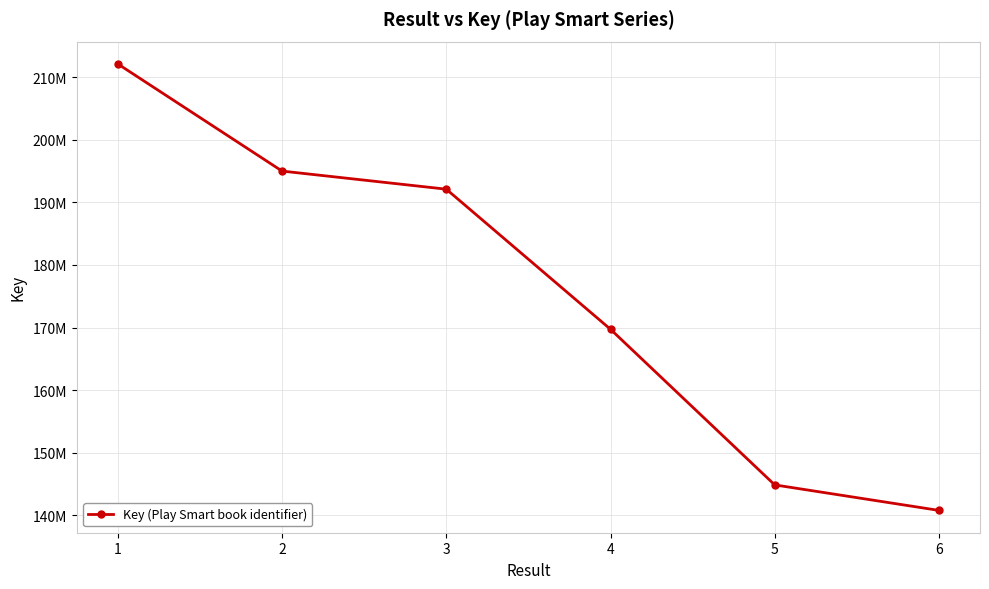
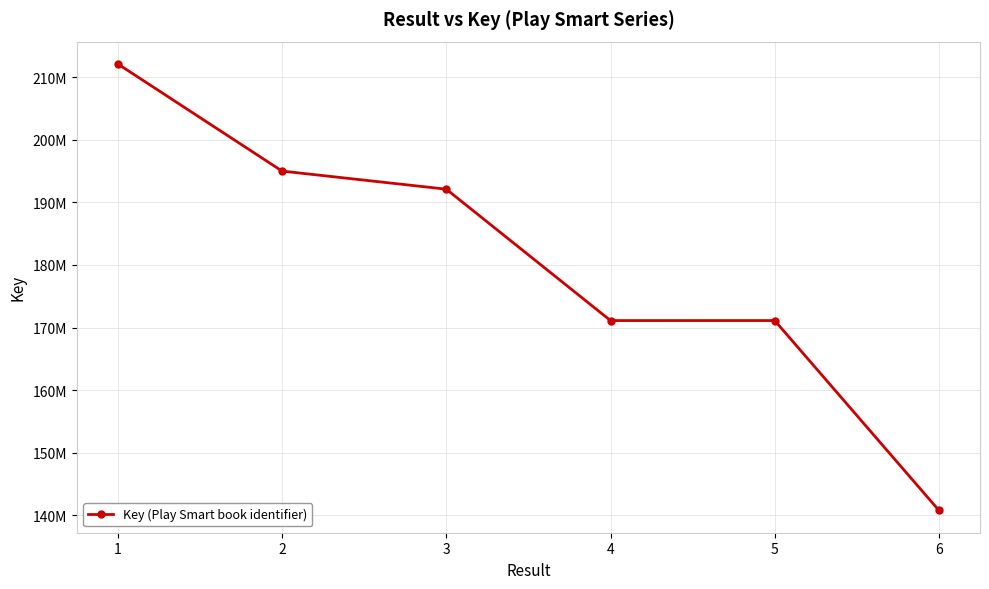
  {
    "1": 212000000,
    "2": 195000000,
    "3": 192000000,
-   "4": 170000000,
-   "5": 145000000,
+   "4": 171000000,
+   "5": 171000000,
    "6": 141000000
  }
